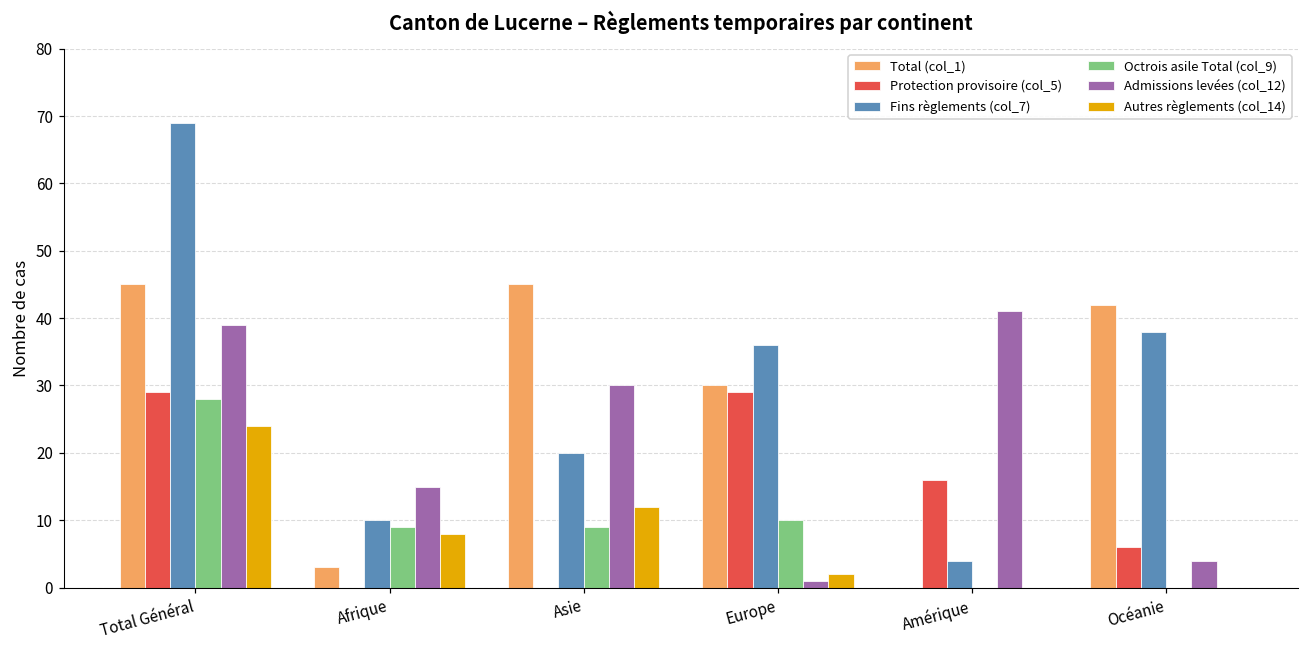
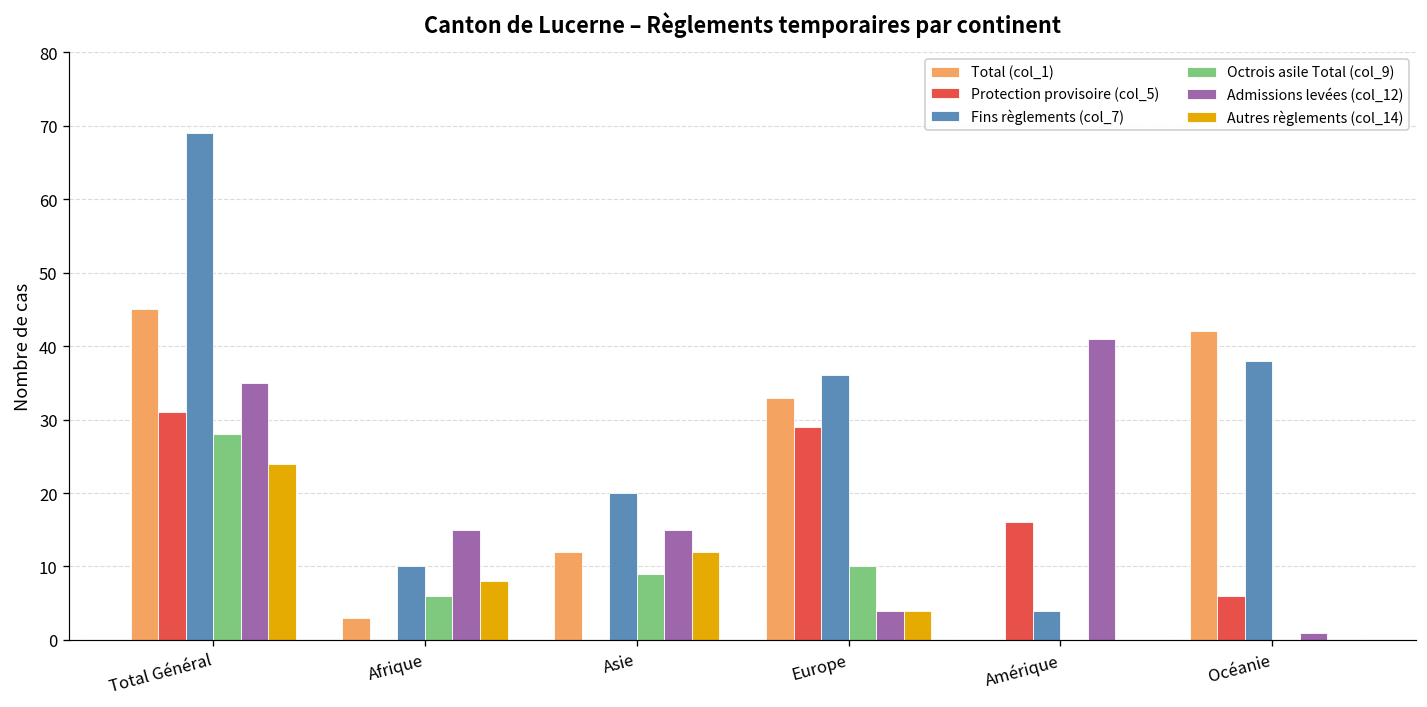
  {
    "Total (col_1)": {
      "Total Général": 45,
      "Afrique": 3,
-     "Asie": 45,
-     "Europe": 30,
+     "Asie": 12,
+     "Europe": 33,
      "Amérique": 0,
      "Océanie": 42
    },
    "Protection provisoire (col_5)": {
-     "Total Général": 29,
+     "Total Général": 31,
      "Afrique": 0,
      "Asie": 0,
      "Europe": 29,
      "Amérique": 16,
      "Océanie": 6
    },
    "Fins règlements (col_7)": {
      "Total Général": 69,
      "Afrique": 10,
      "Asie": 20,
      "Europe": 36,
      "Amérique": 4,
      "Océanie": 38
    },
    "Octrois asile Total (col_9)": {
      "Total Général": 28,
-     "Afrique": 9,
+     "Afrique": 6,
      "Asie": 9,
      "Europe": 10,
      "Amérique": 0,
      "Océanie": 0
    },
    "Admissions levées (col_12)": {
-     "Total Général": 39,
+     "Total Général": 35,
      "Afrique": 15,
-     "Asie": 30,
-     "Europe": 1,
+     "Asie": 15,
+     "Europe": 4,
      "Amérique": 41,
-     "Océanie": 4
+     "Océanie": 1
    },
    "Autres règlements (col_14)": {
      "Total Général": 24,
      "Afrique": 8,
      "Asie": 12,
-     "Europe": 2,
+     "Europe": 4,
      "Amérique": 0,
      "Océanie": 0
    }
  }
